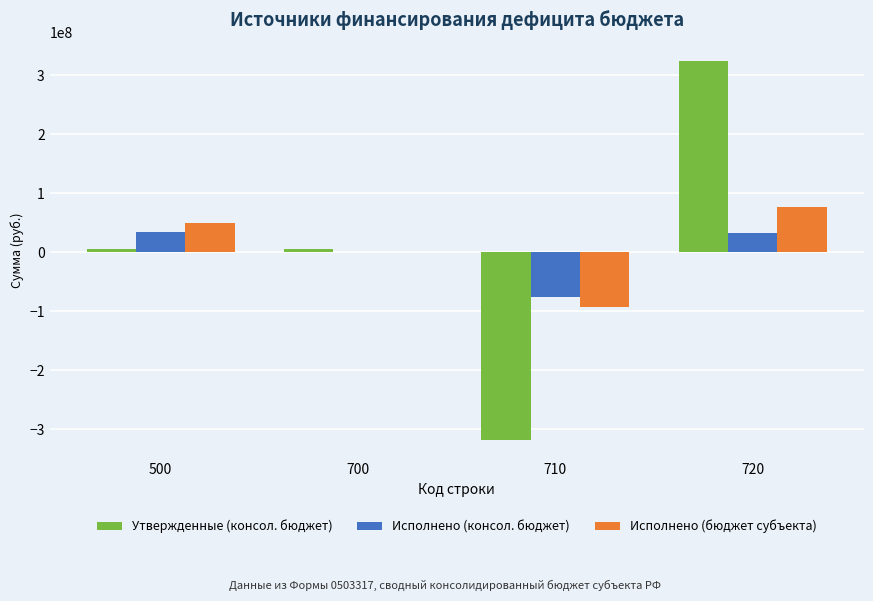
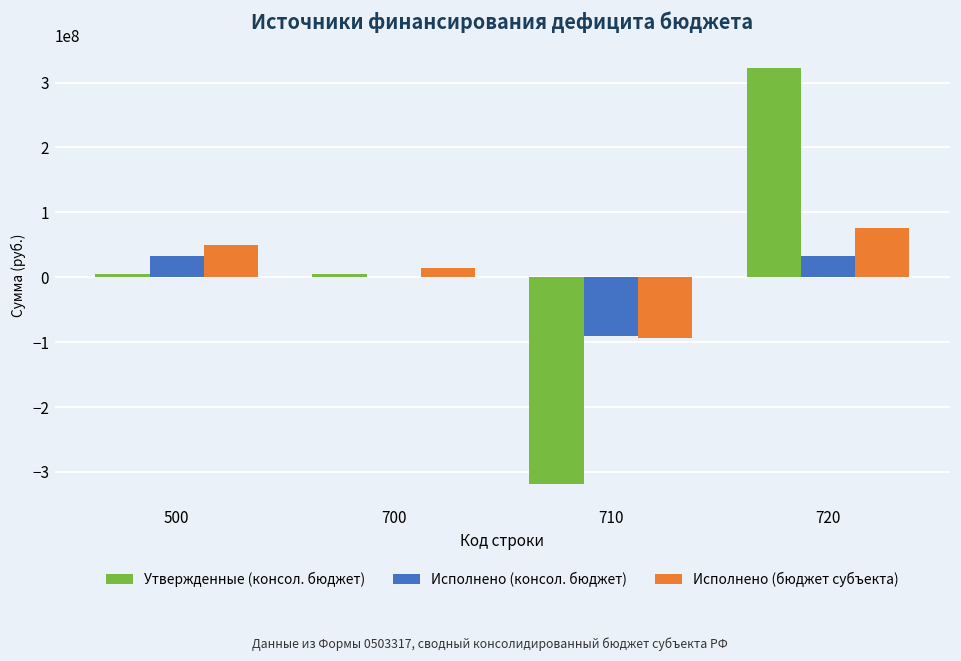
  {
    "Утвержденные (консол. бюджет)": {
      "500": 0,
      "700": 0,
      "710": -320000000,
      "720": 320000000
    },
    "Исполнено (консол. бюджет)": {
      "500": 30000000,
-     "710": -80000000,
+     "710": -90000000,
      "720": 30000000
    },
    "Исполнено (бюджет субъекта)": {
      "500": 50000000,
-     "700": 0,
+     "700": 10000000,
      "710": -90000000,
      "720": 80000000
    }
  }
